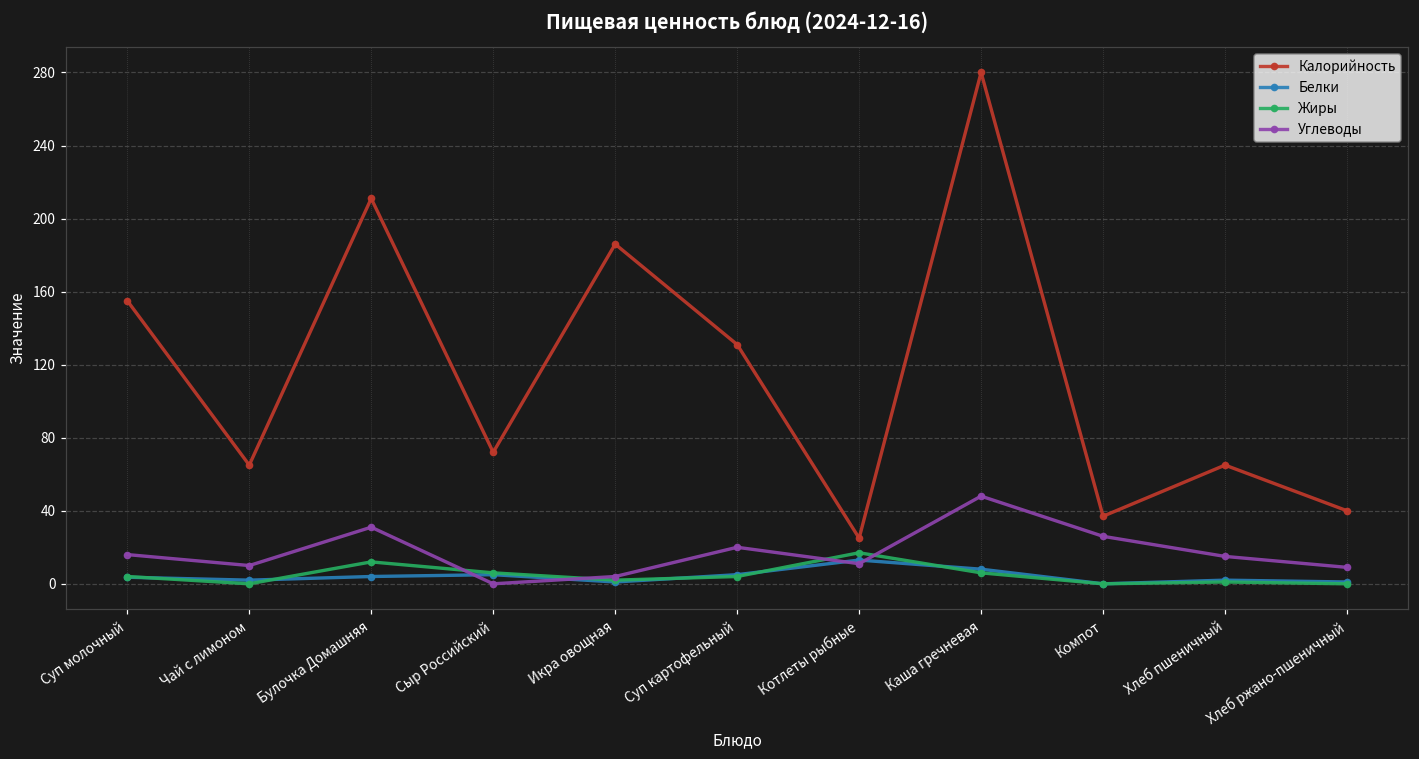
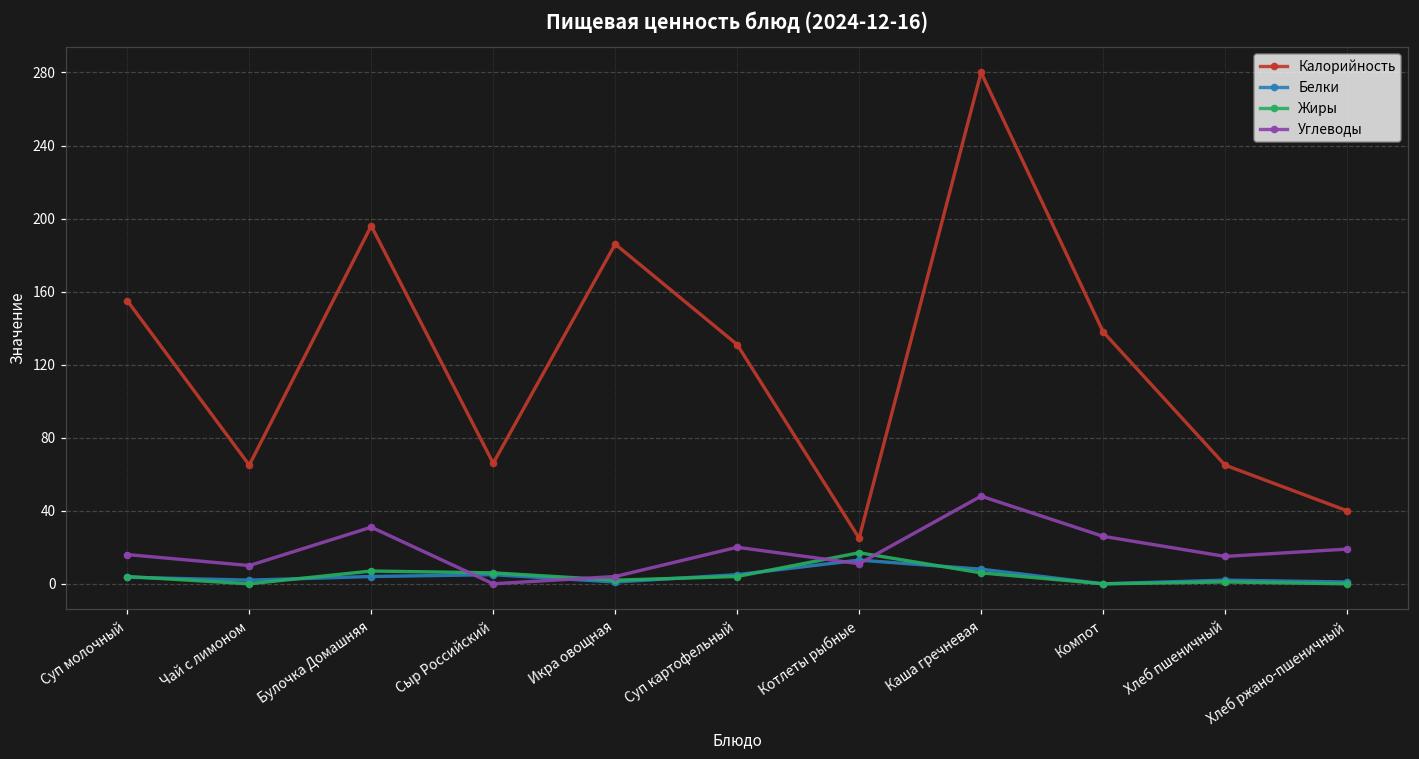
  {
    "Калорийность": {
      "Суп молочный": 155,
      "Чай с лимоном": 65,
-     "Булочка Домашняя": 211,
-     "Сыр Российский": 72,
+     "Булочка Домашняя": 196,
+     "Сыр Российский": 66,
      "Икра овощная": 186,
      "Суп картофельный": 131,
      "Котлеты рыбные": 25,
      "Каша гречневая": 280,
-     "Компот": 37,
+     "Компот": 138,
      "Хлеб пшеничный": 65,
      "Хлеб ржано-пшеничный": 40
    },
    "Белки": {
      "Чай с лимоном": 2,
      "Булочка Домашняя": 4,
      "Котлеты рыбные": 13,
      "Каша гречневая": 8
    },
    "Жиры": {
      "Чай с лимоном": 0,
-     "Булочка Домашняя": 12,
+     "Булочка Домашняя": 7,
      "Котлеты рыбные": 17,
      "Каша гречневая": 6
    },
    "Углеводы": {
      "Суп молочный": 16,
      "Чай с лимоном": 10,
      "Булочка Домашняя": 31,
      "Сыр Российский": 0,
      "Икра овощная": 4,
      "Суп картофельный": 20,
      "Котлеты рыбные": 11,
      "Каша гречневая": 48,
      "Компот": 26,
      "Хлеб пшеничный": 15,
-     "Хлеб ржано-пшеничный": 9
+     "Хлеб ржано-пшеничный": 19
    }
  }
